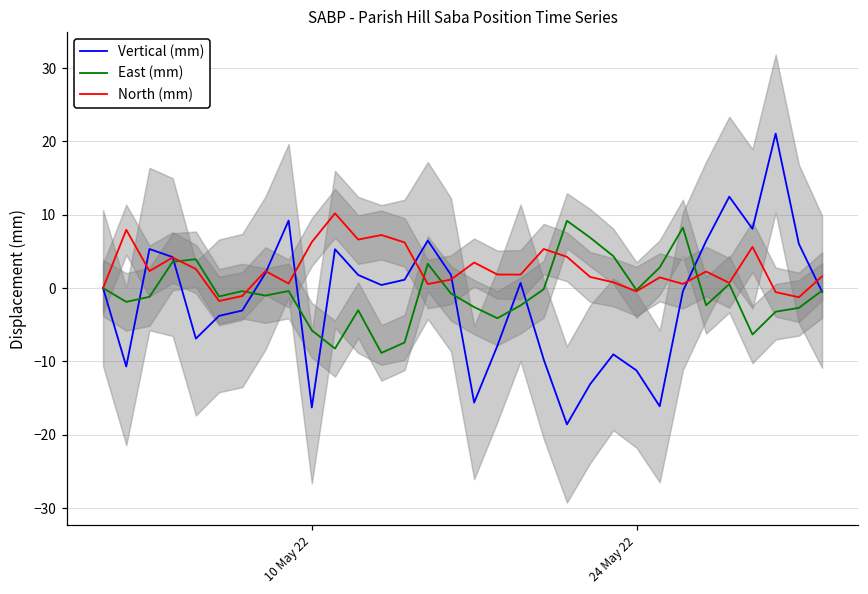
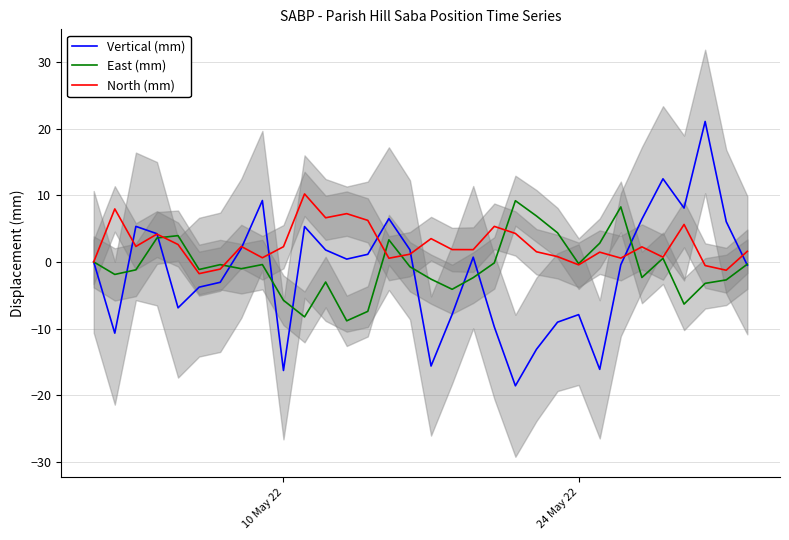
  {
    "Vertical (mm)": {
      "10 May 22": -16,
-     "24 May 22": -11
+     "24 May 22": -8
    },
    "North (mm)": {
-     "10 May 22": 6
+     "10 May 22": 2
    }
  }
